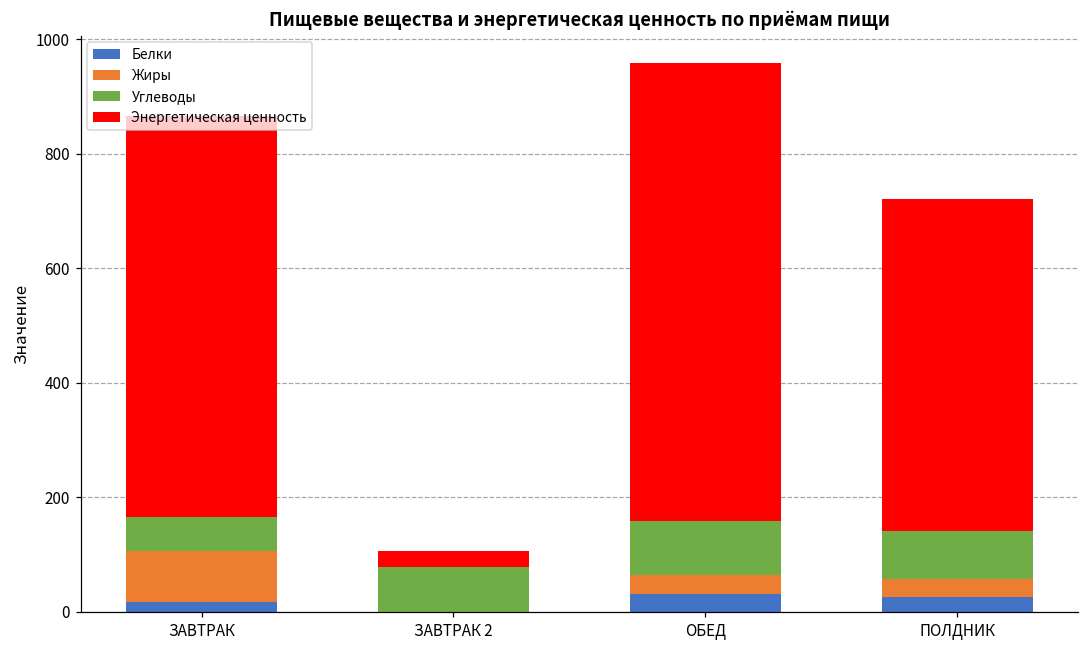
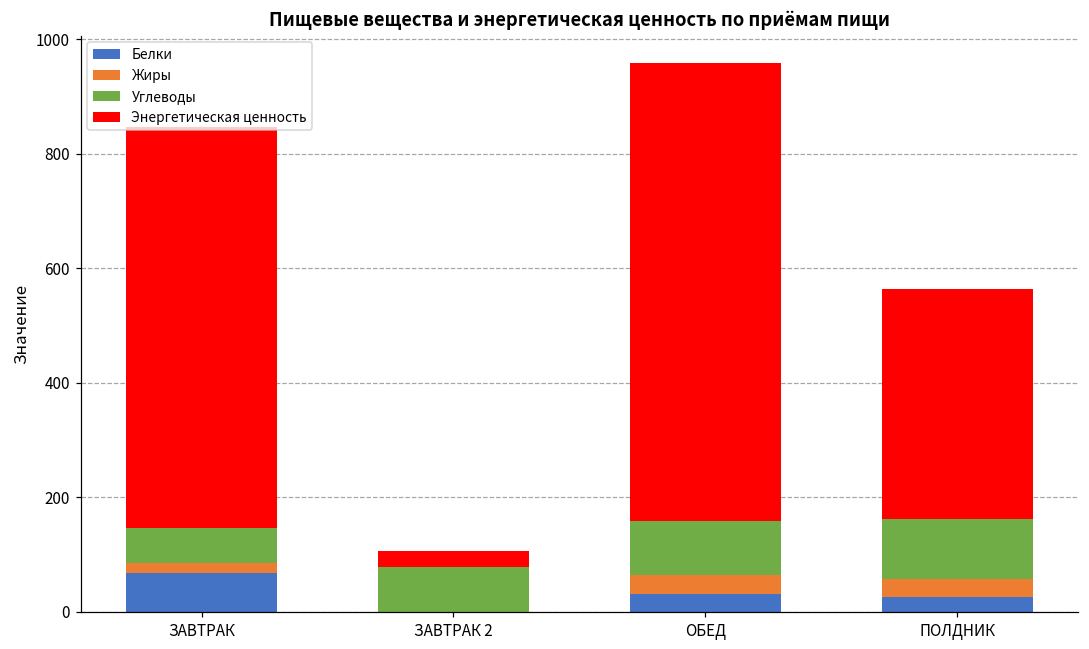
  {
    "Белки": {
-     "ЗАВТРАК": 20,
+     "ЗАВТРАК": 70,
      "ОБЕД": 30,
      "ПОЛДНИК": 30
    },
    "Жиры": {
-     "ЗАВТРАК": 90,
+     "ЗАВТРАК": 20,
      "ОБЕД": 30,
      "ПОЛДНИК": 30
    },
    "Углеводы": {
      "ЗАВТРАК": 60,
      "ЗАВТРАК 2": 80,
      "ОБЕД": 90,
-     "ПОЛДНИК": 80
+     "ПОЛДНИК": 100
    },
    "Энергетическая ценность": {
      "ЗАВТРАК 2": 30,
      "ОБЕД": 800,
-     "ПОЛДНИК": 580
+     "ПОЛДНИК": 400
    }
  }
